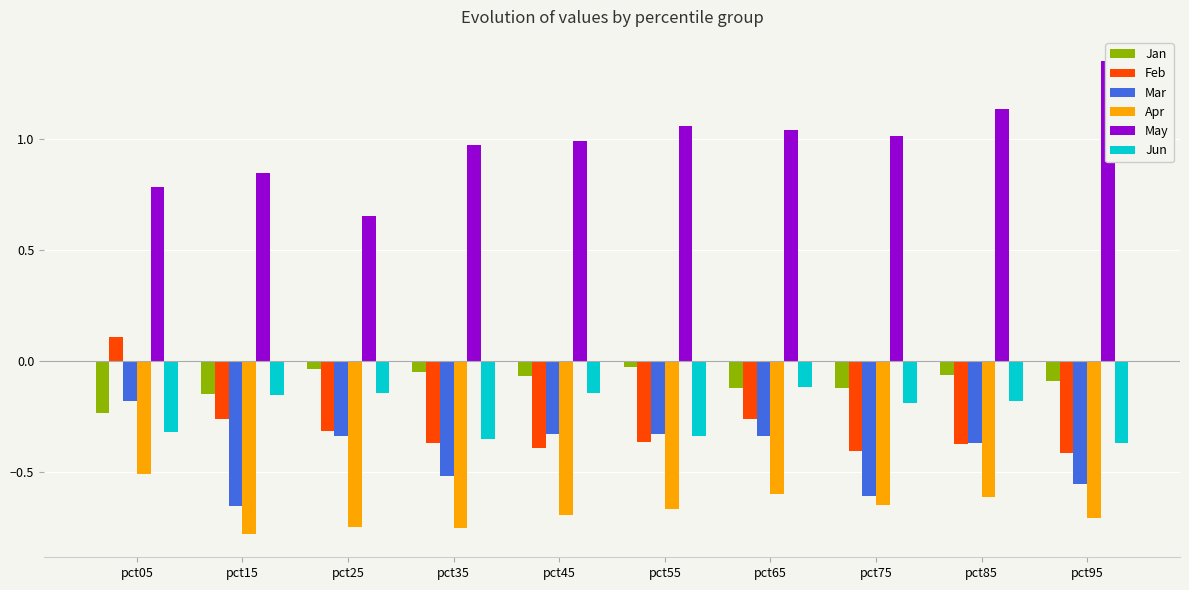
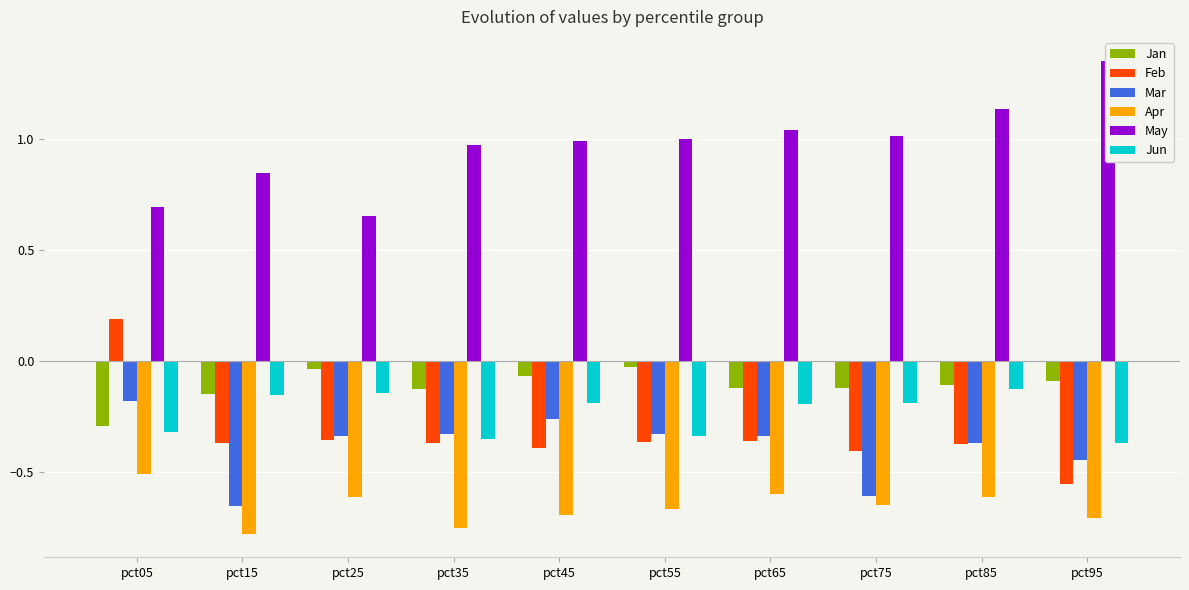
  {
    "Jan": {
-     "pct05": -0.24,
+     "pct05": -0.29,
      "pct15": -0.15,
      "pct25": -0.03,
-     "pct35": -0.05,
+     "pct35": -0.13,
      "pct45": -0.07,
      "pct55": -0.03,
      "pct65": -0.12,
      "pct75": -0.12,
-     "pct85": -0.06,
+     "pct85": -0.11,
      "pct95": -0.09
    },
    "Feb": {
-     "pct05": 0.11,
-     "pct15": -0.26,
-     "pct25": -0.31,
+     "pct05": 0.19,
+     "pct15": -0.37,
+     "pct25": -0.35,
      "pct35": -0.37,
      "pct45": -0.39,
      "pct55": -0.37,
-     "pct65": -0.26,
+     "pct65": -0.36,
      "pct75": -0.40,
      "pct85": -0.37,
-     "pct95": -0.41
+     "pct95": -0.56
    },
    "Mar": {
      "pct05": -0.18,
      "pct15": -0.65,
      "pct25": -0.34,
-     "pct35": -0.52,
-     "pct45": -0.33,
+     "pct35": -0.33,
+     "pct45": -0.26,
      "pct55": -0.33,
      "pct65": -0.34,
      "pct75": -0.61,
      "pct85": -0.37,
-     "pct95": -0.56
+     "pct95": -0.44
    },
    "Apr": {
      "pct05": -0.51,
      "pct15": -0.78,
-     "pct25": -0.75,
+     "pct25": -0.61,
      "pct35": -0.75,
      "pct45": -0.69,
      "pct55": -0.67,
      "pct65": -0.60,
      "pct75": -0.65,
      "pct85": -0.61,
      "pct95": -0.71
    },
    "May": {
-     "pct05": 0.79,
+     "pct05": 0.69,
      "pct15": 0.85,
      "pct25": 0.65,
      "pct35": 0.97,
      "pct45": 0.99,
-     "pct55": 1.06,
+     "pct55": 1.00,
      "pct65": 1.04,
      "pct75": 1.01,
      "pct85": 1.14
    },
    "Jun": {
      "pct05": -0.32,
      "pct15": -0.15,
      "pct25": -0.14,
      "pct35": -0.35,
-     "pct45": -0.14,
+     "pct45": -0.19,
      "pct55": -0.34,
-     "pct65": -0.12,
+     "pct65": -0.19,
      "pct75": -0.19,
-     "pct85": -0.18,
+     "pct85": -0.13,
      "pct95": -0.37
    }
  }
